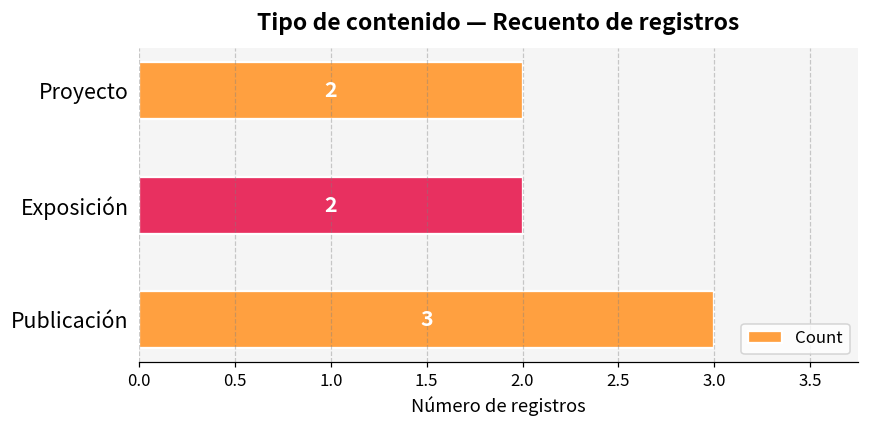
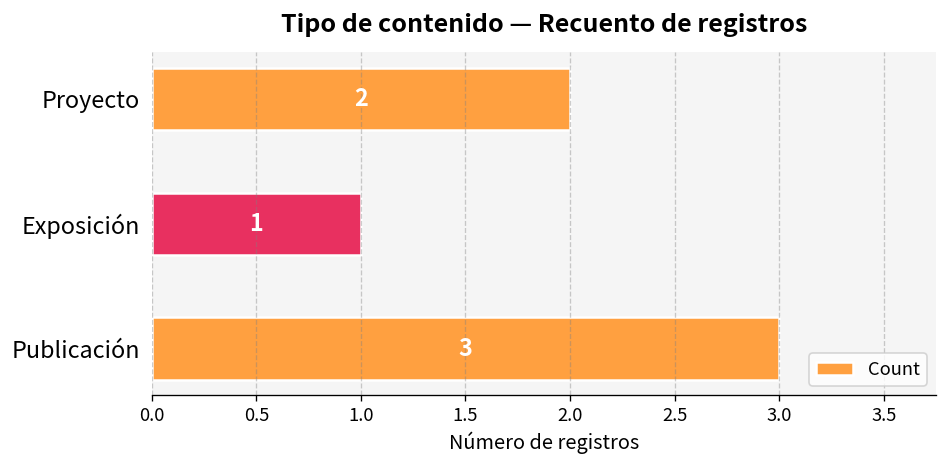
  {
    "Proyecto": 2,
-   "Exposición": 2,
+   "Exposición": 1,
    "Publicación": 3
  }
